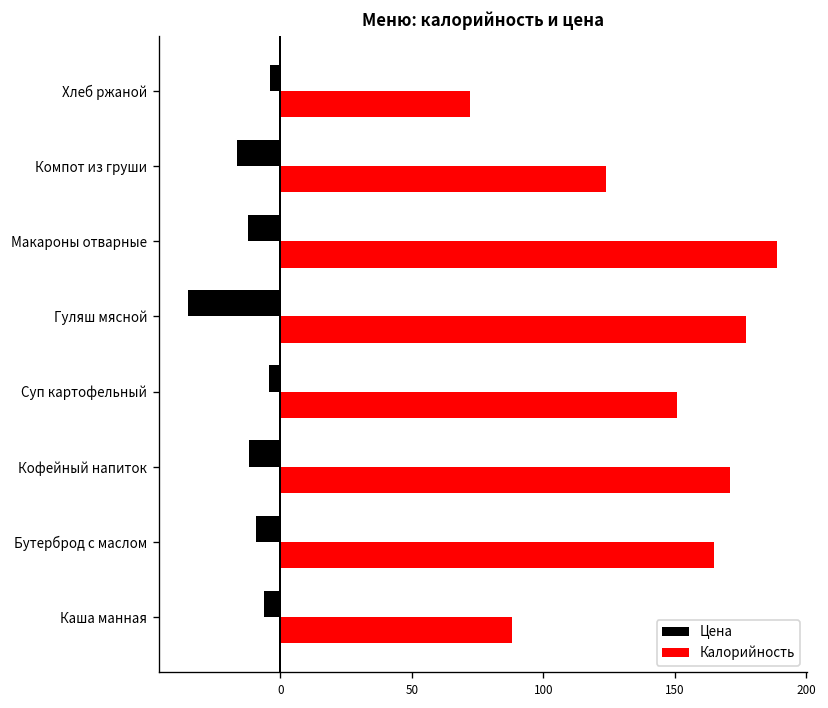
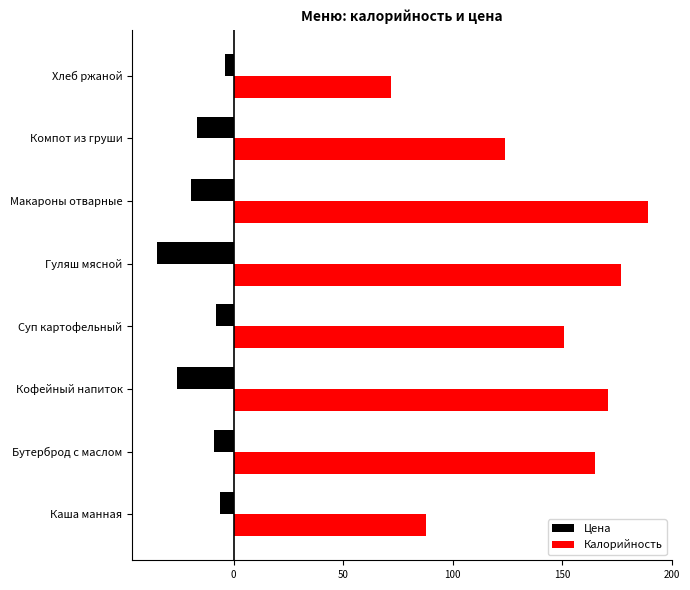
  {
    "Цена": {
      "Хлеб ржаной": -4,
      "Компот из груши": -17,
-     "Макароны отварные": -12,
+     "Макароны отварные": -19,
      "Гуляш мясной": -35,
-     "Суп картофельный": -4,
-     "Кофейный напиток": -12,
+     "Суп картофельный": -8,
+     "Кофейный напиток": -26,
      "Бутерброд с маслом": -9,
      "Каша манная": -6
    },
    "Калорийность": {
      "Хлеб ржаной": 72,
      "Компот из груши": 124,
      "Макароны отварные": 189,
      "Гуляш мясной": 177,
      "Суп картофельный": 151,
      "Кофейный напиток": 171,
      "Бутерброд с маслом": 165,
      "Каша манная": 88
    }
  }
